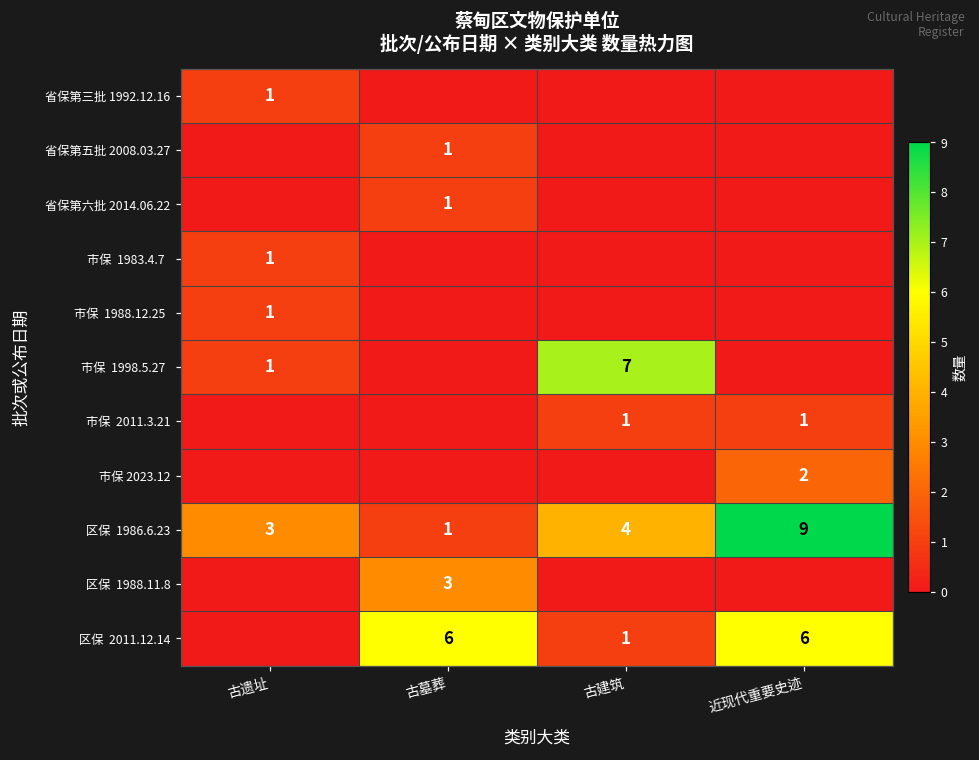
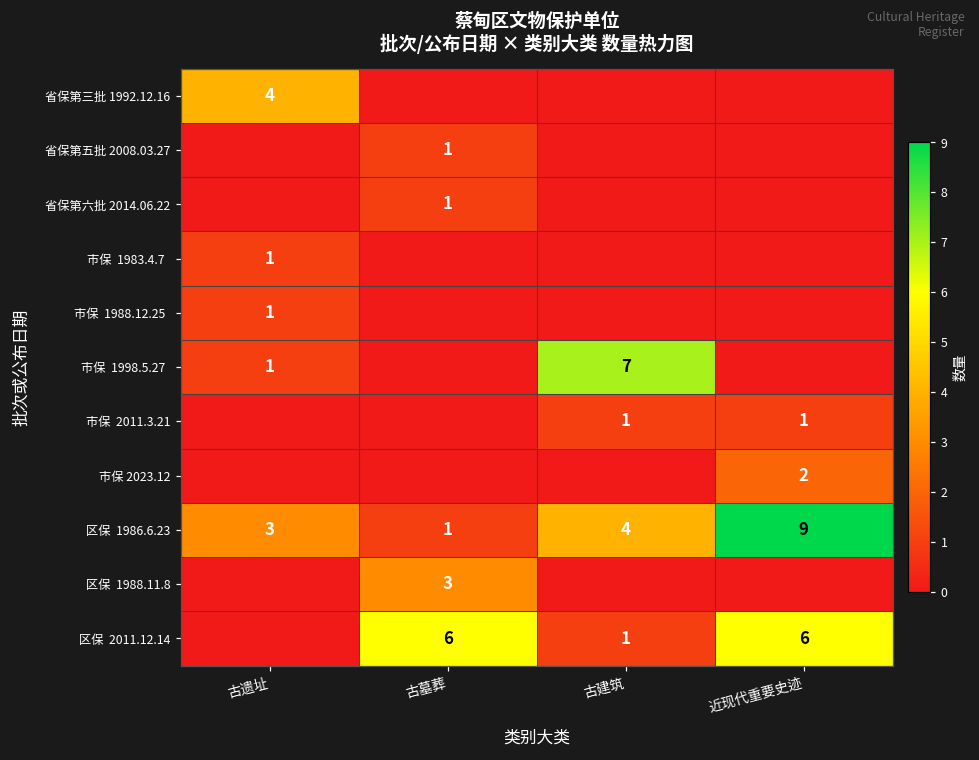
  {
    "省保第三批 1992.12.16": {
-     "古遗址": 1
+     "古遗址": 4
    },
    "省保第五批 2008.03.27": {
      "古墓葬": 1
    },
    "省保第六批 2014.06.22": {
      "古墓葬": 1
    },
    "市保 1983.4.7": {
      "古遗址": 1
    },
    "市保 1988.12.25": {
      "古遗址": 1
    },
    "市保 1998.5.27": {
      "古遗址": 1,
      "古建筑": 7
    },
    "市保 2011.3.21": {
      "古建筑": 1,
      "近现代重要史迹": 1
    },
    "市保 2023.12": {
      "近现代重要史迹": 2
    },
    "区保 1986.6.23": {
      "古遗址": 3,
      "古墓葬": 1,
      "古建筑": 4,
      "近现代重要史迹": 9
    },
    "区保 1988.11.8": {
      "古墓葬": 3
    },
    "区保 2011.12.14": {
      "古墓葬": 6,
      "古建筑": 1,
      "近现代重要史迹": 6
    }
  }
